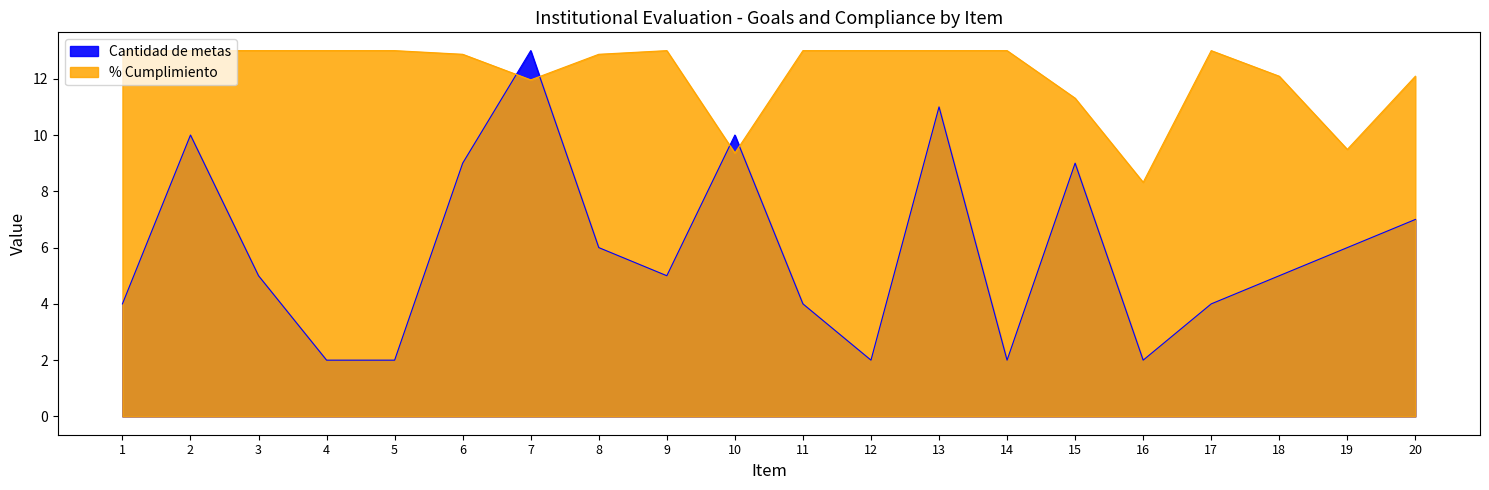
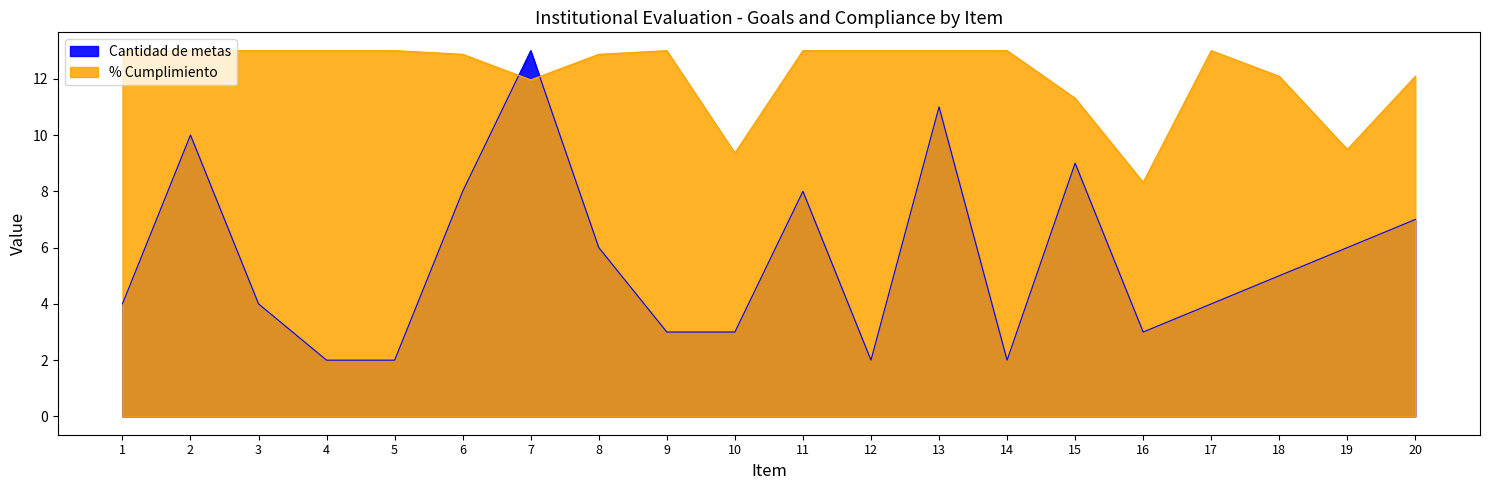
  {
    "Cantidad de metas": {
      "1": 4,
      "2": 10,
-     "3": 5,
+     "3": 4,
      "4": 2,
      "5": 2,
-     "6": 9,
+     "6": 8,
      "7": 13,
      "8": 6,
-     "9": 5,
-     "10": 10,
-     "11": 4,
+     "9": 3,
+     "10": 3,
+     "11": 8,
      "12": 2,
      "13": 11,
      "14": 2,
      "15": 9,
-     "16": 2,
+     "16": 3,
      "17": 4,
      "18": 5,
      "19": 6,
      "20": 7
    },
    "% Cumplimiento": {
      "3": 13,
      "4": 13,
      "5": 13,
      "6": 12.9,
      "7": 12,
      "8": 12.9,
      "9": 13,
      "10": 9.4,
      "11": 13,
      "12": 13,
      "13": 13,
      "14": 13,
      "15": 11.3,
      "16": 8.3,
      "17": 13,
      "18": 12.1,
      "19": 9.5,
      "20": 12.1
    }
  }
